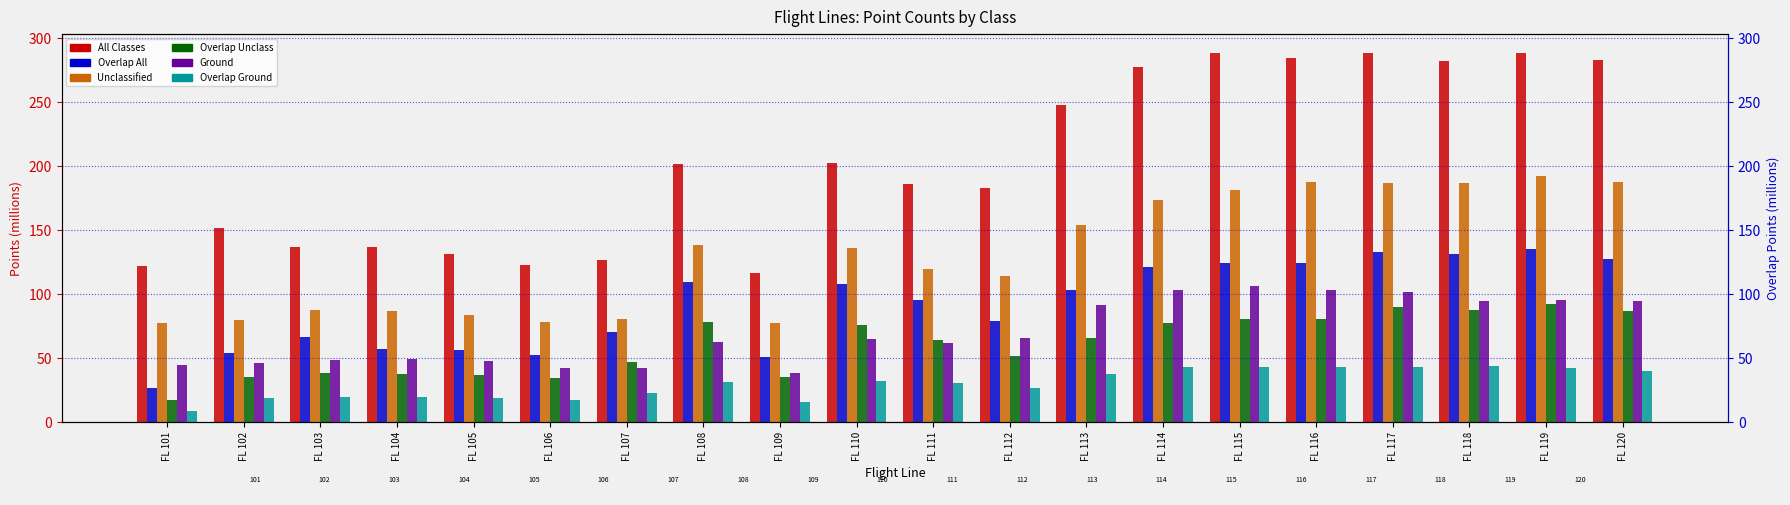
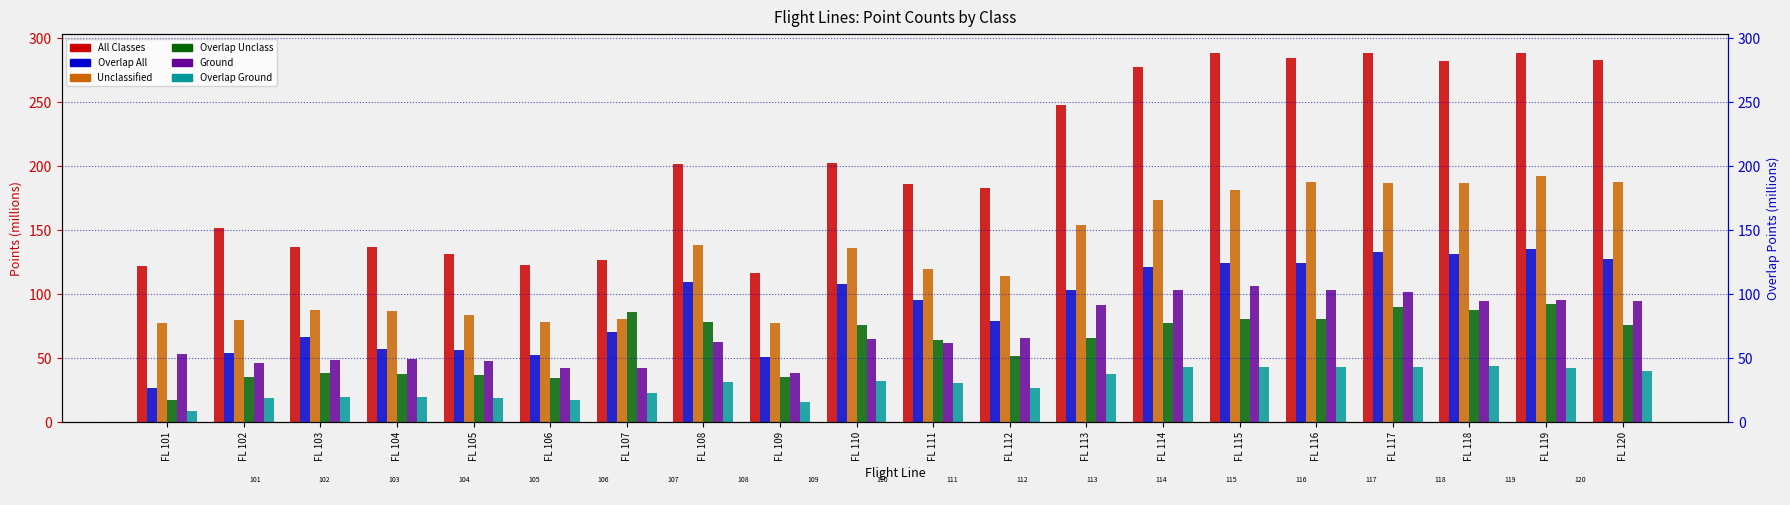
  {
    "All Classes": {
      "FL 101": 122,
      "FL 102": 151,
      "FL 103": 137,
      "FL 104": 137,
      "FL 105": 131,
      "FL 106": 123,
      "FL 107": 127,
      "FL 108": 202,
      "FL 109": 117,
      "FL 110": 202,
      "FL 111": 186,
      "FL 112": 183,
      "FL 113": 248,
      "FL 114": 278,
      "FL 115": 288,
      "FL 116": 284,
      "FL 117": 288,
      "FL 118": 282,
      "FL 119": 289,
      "FL 120": 283
    },
    "Overlap All": {
      "FL 101": 27,
      "FL 102": 55,
      "FL 103": 67,
      "FL 104": 58,
      "FL 105": 57,
      "FL 106": 53,
      "FL 107": 71,
      "FL 108": 110,
      "FL 109": 51,
      "FL 110": 108,
      "FL 111": 96,
      "FL 112": 79,
      "FL 113": 103,
      "FL 114": 122,
      "FL 115": 124,
      "FL 116": 124,
      "FL 117": 133,
      "FL 118": 131,
      "FL 119": 135,
      "FL 120": 128
    },
    "Unclassified": {
      "FL 101": 78,
      "FL 102": 80,
      "FL 103": 88,
      "FL 104": 87,
      "FL 105": 84,
      "FL 106": 79,
      "FL 107": 81,
      "FL 108": 139,
      "FL 109": 78,
      "FL 110": 136,
      "FL 111": 120,
      "FL 112": 115,
      "FL 113": 154,
      "FL 114": 174,
      "FL 115": 182,
      "FL 116": 188,
      "FL 117": 187,
      "FL 118": 187,
      "FL 119": 192,
      "FL 120": 188
    },
    "Overlap Unclass": {
      "FL 101": 18,
      "FL 102": 35,
      "FL 103": 38,
      "FL 104": 38,
      "FL 105": 37,
      "FL 106": 35,
-     "FL 107": 47,
+     "FL 107": 86,
      "FL 108": 78,
      "FL 109": 35,
      "FL 110": 76,
      "FL 111": 64,
      "FL 112": 52,
      "FL 113": 66,
      "FL 114": 78,
      "FL 115": 81,
      "FL 116": 81,
      "FL 117": 90,
      "FL 118": 88,
      "FL 119": 93,
-     "FL 120": 87
+     "FL 120": 76
    },
    "Ground": {
-     "FL 101": 45,
+     "FL 101": 53,
      "FL 102": 46,
      "FL 103": 49,
      "FL 104": 50,
      "FL 105": 48,
      "FL 106": 42,
      "FL 107": 42,
      "FL 108": 63,
      "FL 109": 39,
      "FL 110": 65,
      "FL 111": 62,
      "FL 112": 66,
      "FL 113": 92,
      "FL 114": 103,
      "FL 115": 106,
      "FL 116": 103,
      "FL 117": 102,
      "FL 118": 95,
      "FL 119": 96,
      "FL 120": 95
    },
    "Overlap Ground": {
      "FL 101": 9,
      "FL 102": 19,
      "FL 103": 20,
      "FL 104": 20,
      "FL 105": 19,
      "FL 106": 18,
      "FL 107": 23,
      "FL 108": 32,
      "FL 109": 16,
      "FL 110": 32,
      "FL 111": 31,
      "FL 112": 27,
      "FL 113": 37,
      "FL 114": 44,
      "FL 115": 43,
      "FL 116": 43,
      "FL 117": 43,
      "FL 118": 44,
      "FL 119": 43,
      "FL 120": 41
    }
  }
